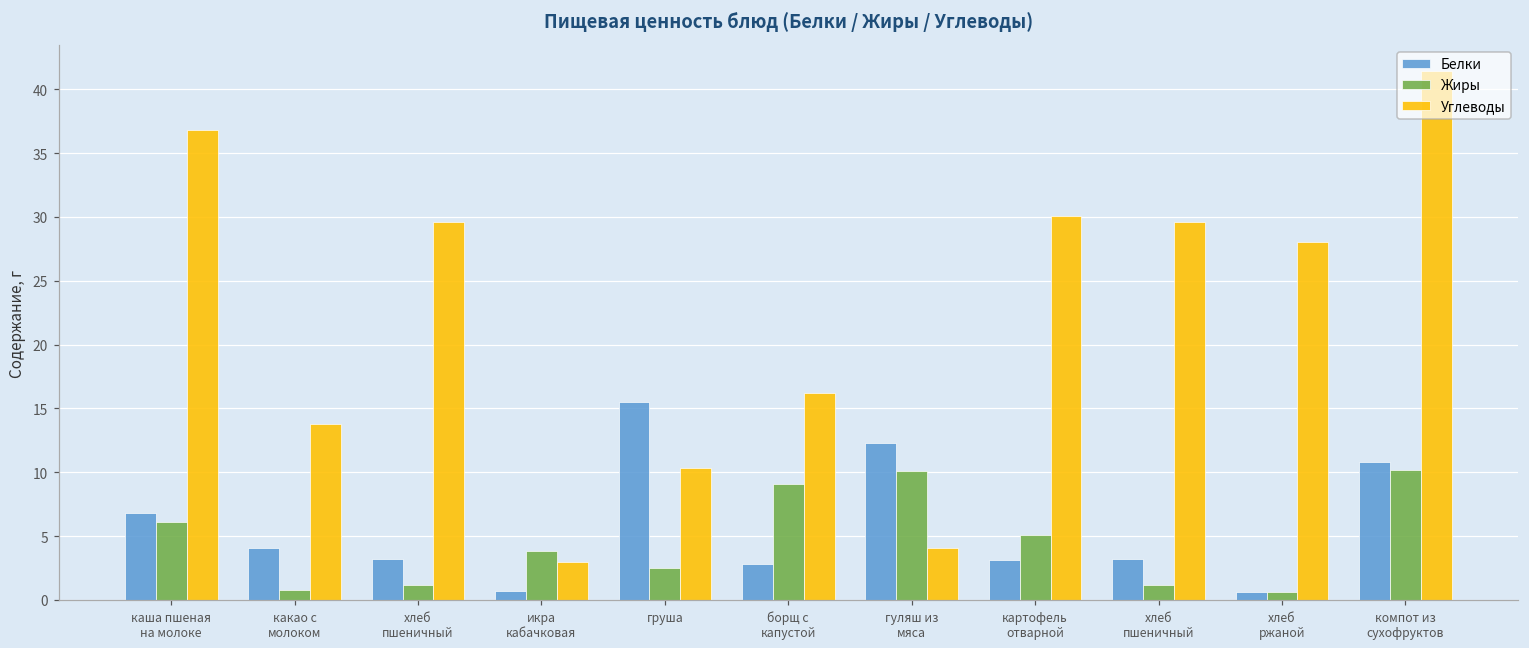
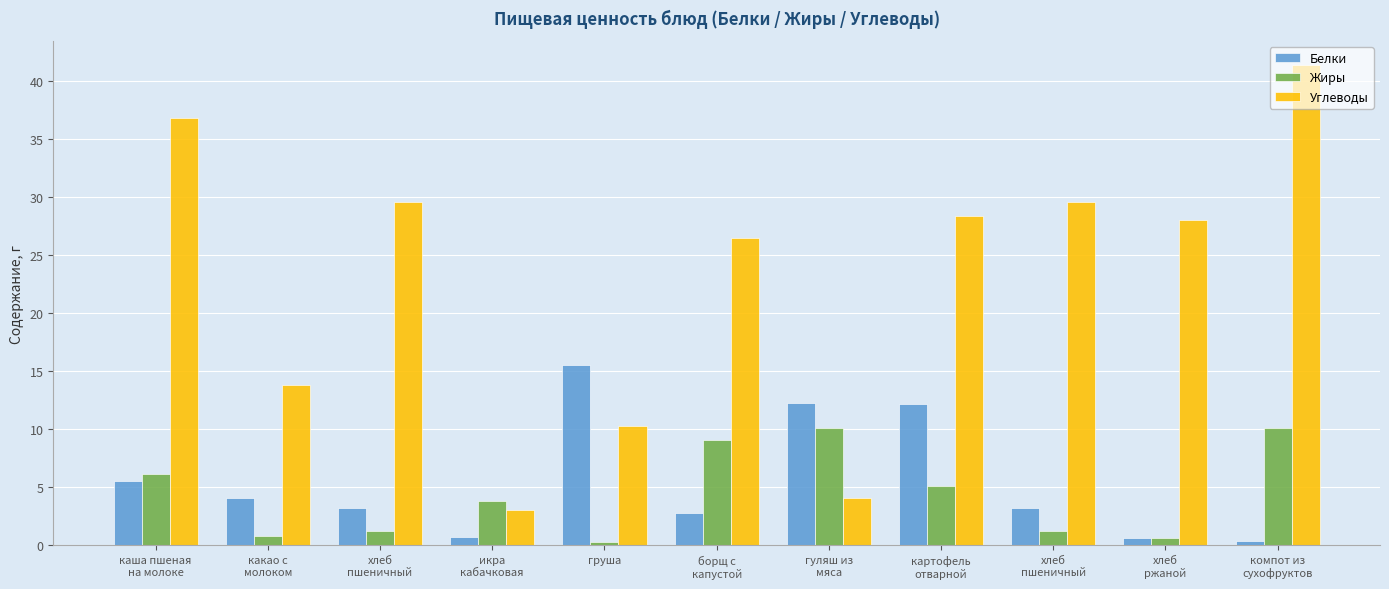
  {
    "Белки": {
-     "каша пшеная на молоке": 6.8,
+     "каша пшеная на молоке": 5.5,
      "какао с молоком": 4.1,
      "икра кабачковая": 0.7,
      "груша": 15.5,
      "борщ с капустой": 2.8,
      "гуляш из мяса": 12.3,
-     "картофель отварной": 3.1,
+     "картофель отварной": 12.2,
      "хлеб ржаной": 0.6,
-     "компот из сухофруктов": 10.8
+     "компот из сухофруктов": 0.4
    },
    "Жиры": {
      "каша пшеная на молоке": 6.1,
      "какао с молоком": 0.8,
      "икра кабачковая": 3.8,
-     "груша": 2.5,
+     "груша": 0.3,
      "борщ с капустой": 9.1,
      "гуляш из мяса": 10.1,
      "картофель отварной": 5.1,
      "хлеб ржаной": 0.6,
      "компот из сухофруктов": 10.1
    },
    "Углеводы": {
      "каша пшеная на молоке": 36.8,
      "какао с молоком": 13.8,
      "икра кабачковая": 3.0,
      "груша": 10.3,
-     "борщ с капустой": 16.2,
+     "борщ с капустой": 26.5,
      "гуляш из мяса": 4.1,
-     "картофель отварной": 30.1,
+     "картофель отварной": 28.4,
      "хлеб ржаной": 28.0
    }
  }
